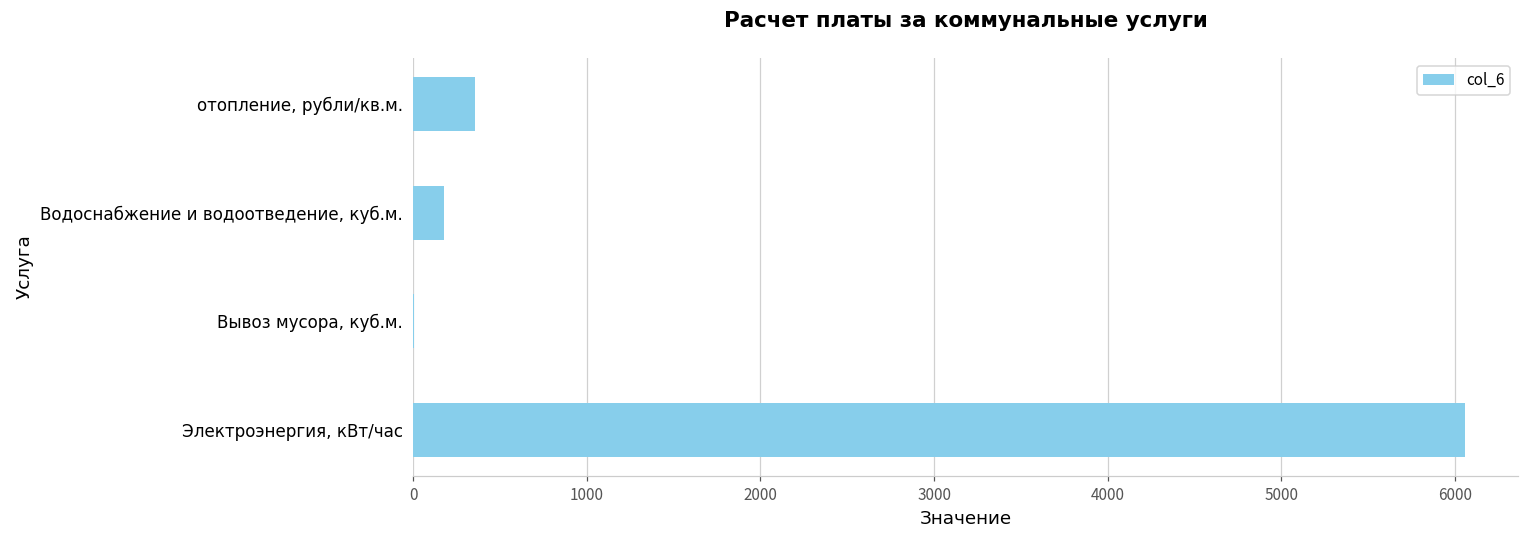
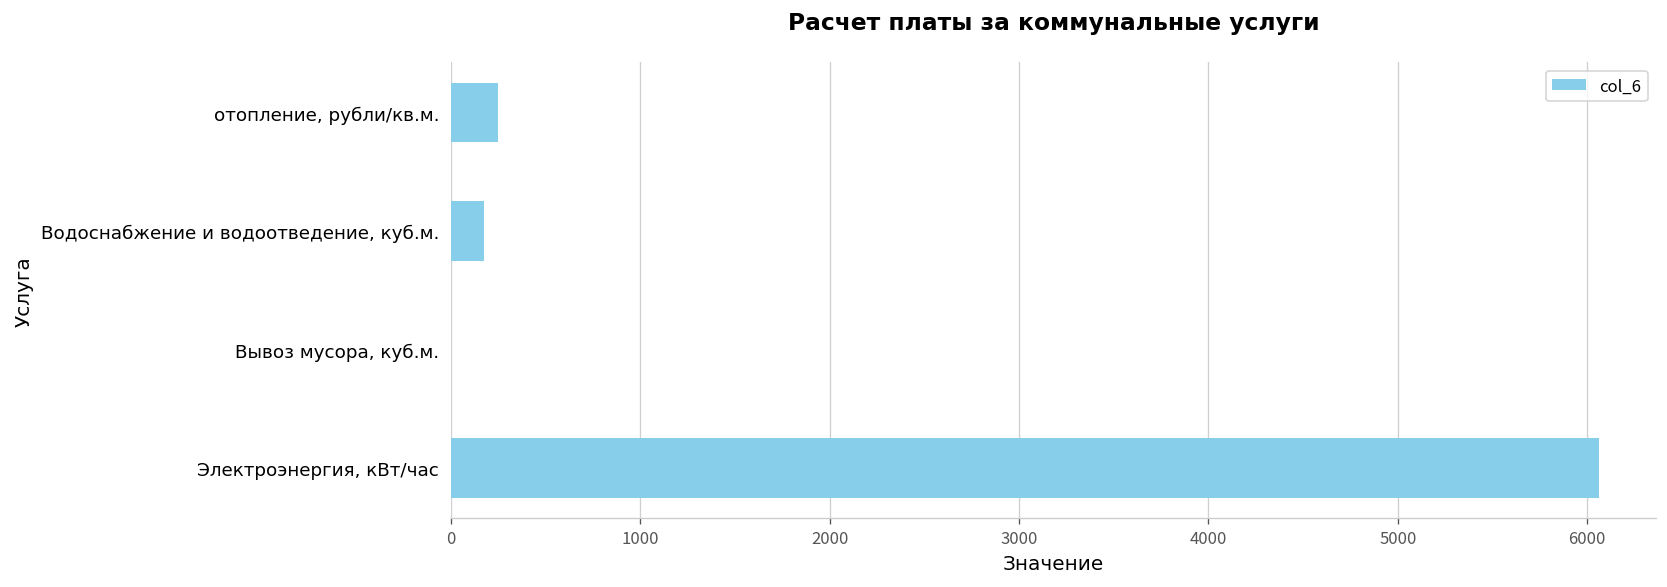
  {
-   "отопление, рубли/кв.м.": 360,
+   "отопление, рубли/кв.м.": 250,
    "Водоснабжение и водоотведение, куб.м.": 180,
    "Электроэнергия, кВт/час": 6060
  }
